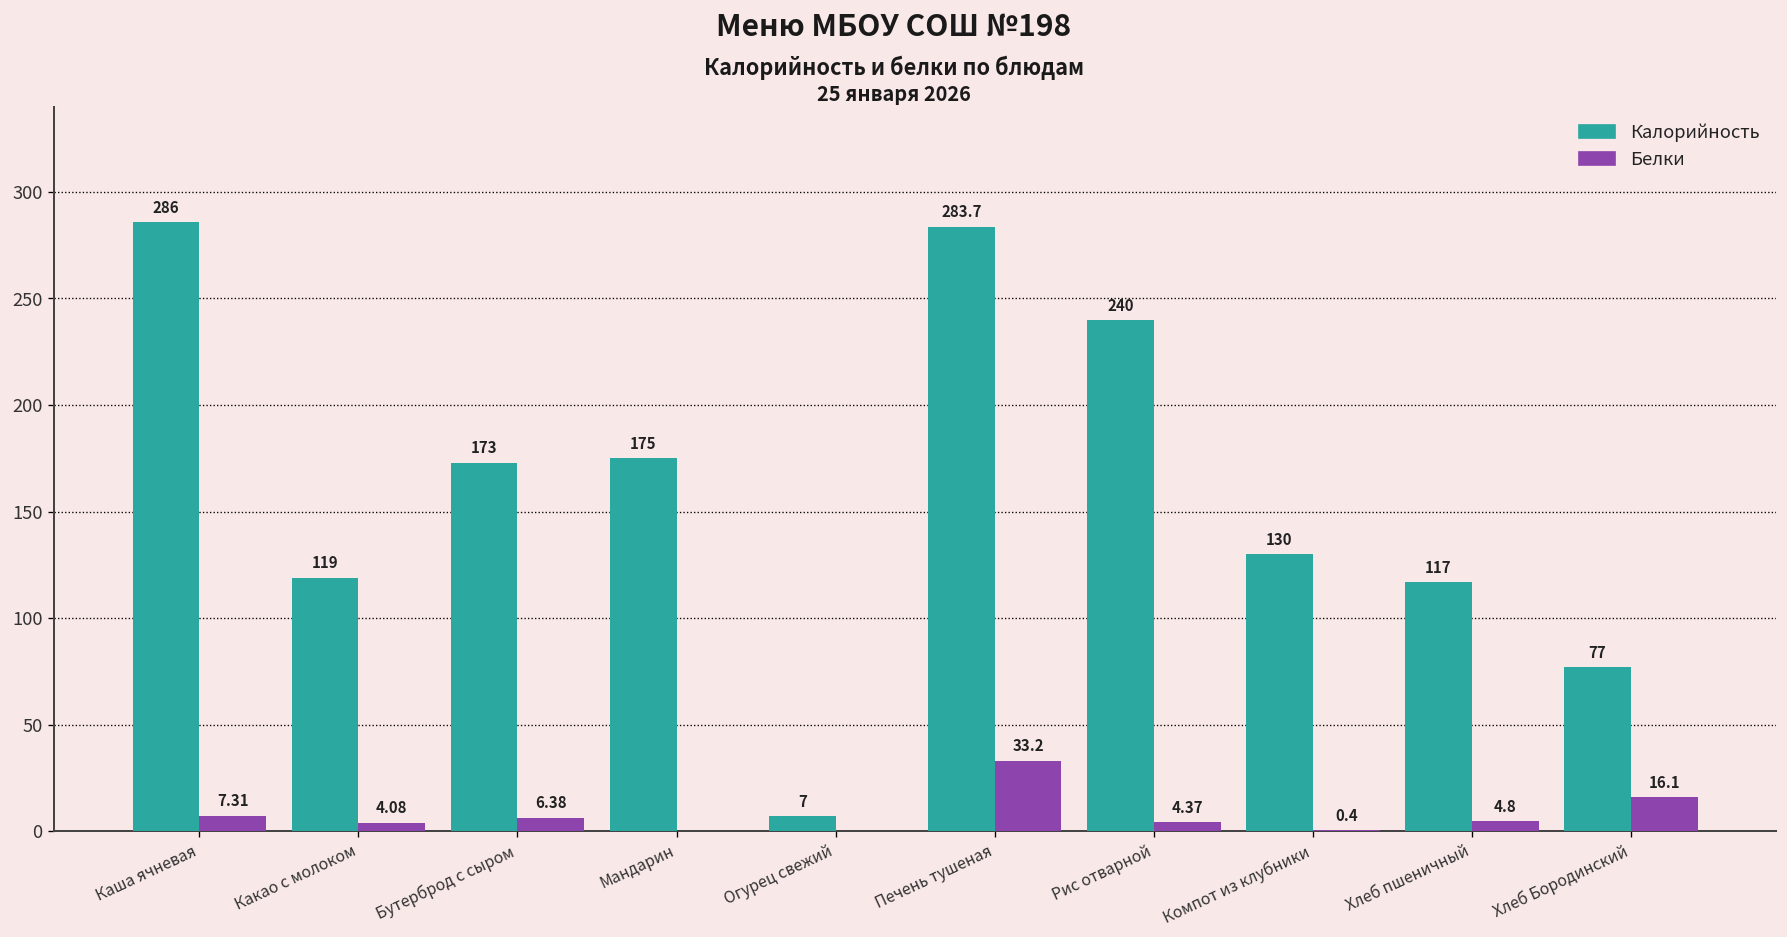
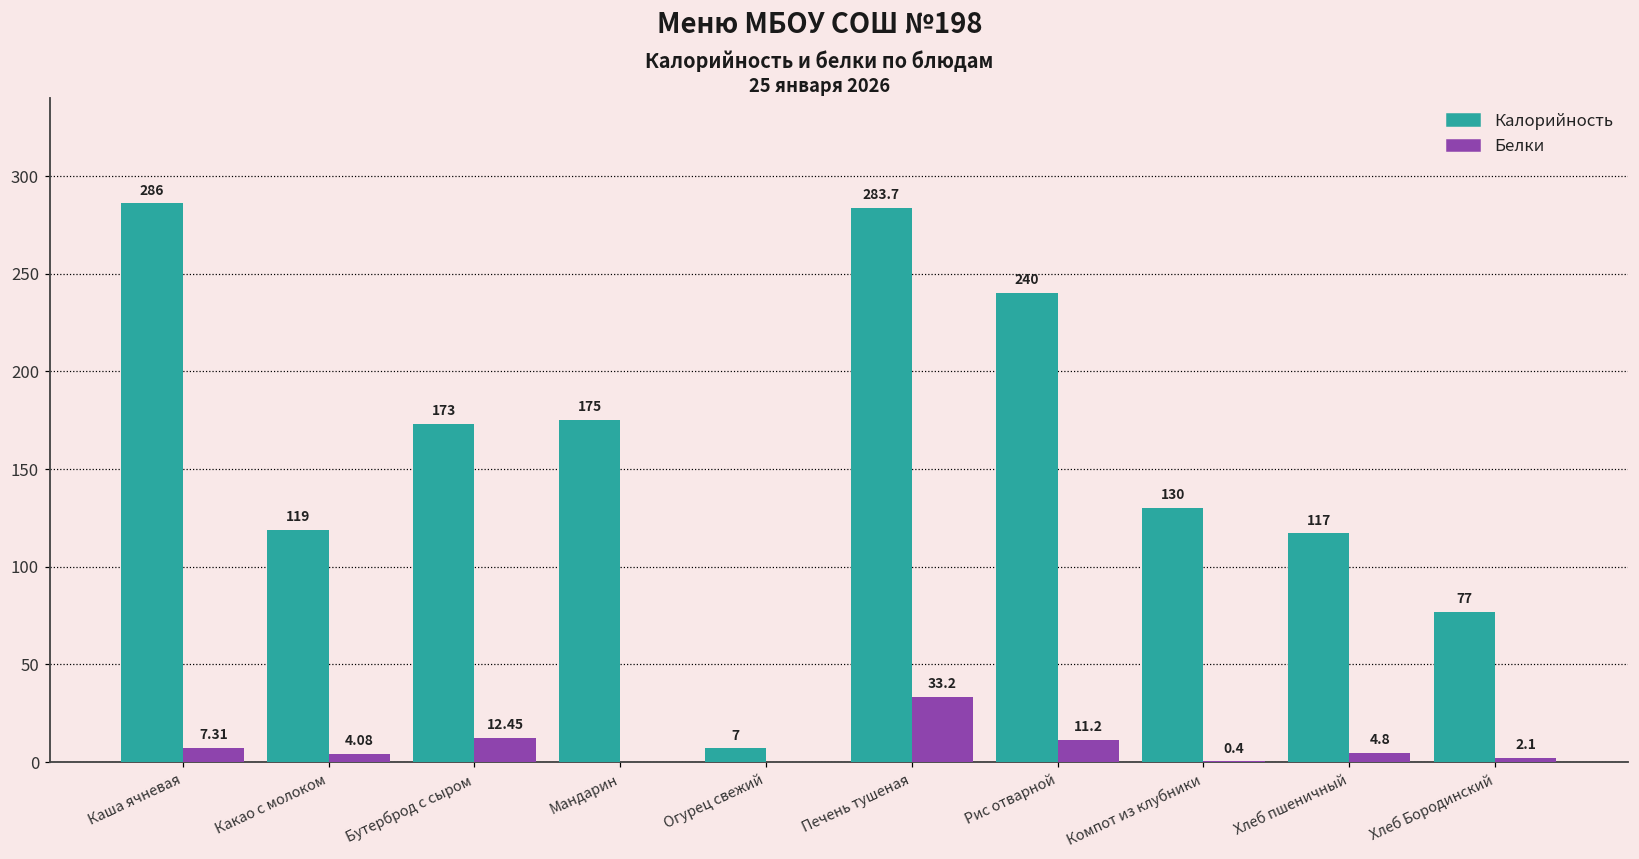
  {
    "Калорийность": {
      "Каша ячневая": 286,
      "Какао с молоком": 119,
      "Бутерброд с сыром": 173,
      "Мандарин": 175,
      "Огурец свежий": 7,
      "Печень тушеная": 283.7,
      "Рис отварной": 240,
      "Компот из клубники": 130,
      "Хлеб пшеничный": 117,
      "Хлеб Бородинский": 77
    },
    "Белки": {
      "Каша ячневая": 7.31,
      "Какао с молоком": 4.08,
-     "Бутерброд с сыром": 6.38,
+     "Бутерброд с сыром": 12.45,
      "Печень тушеная": 33.2,
-     "Рис отварной": 4.37,
+     "Рис отварной": 11.2,
      "Компот из клубники": 0.4,
      "Хлеб пшеничный": 4.8,
-     "Хлеб Бородинский": 16.1
+     "Хлеб Бородинский": 2.1
    }
  }
